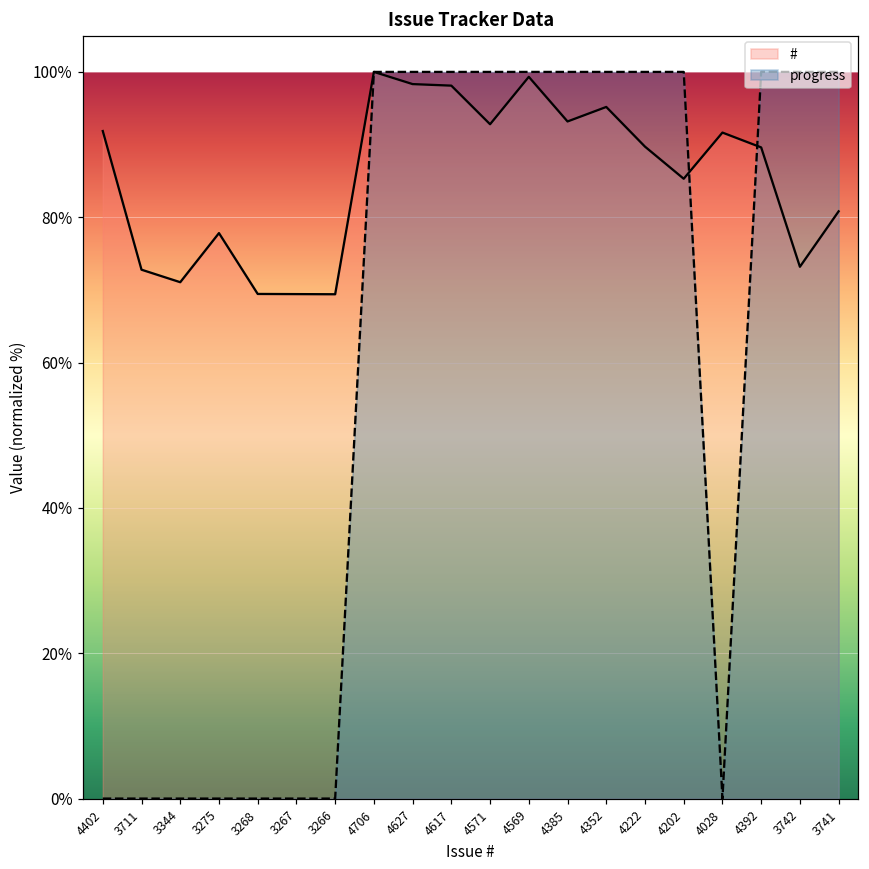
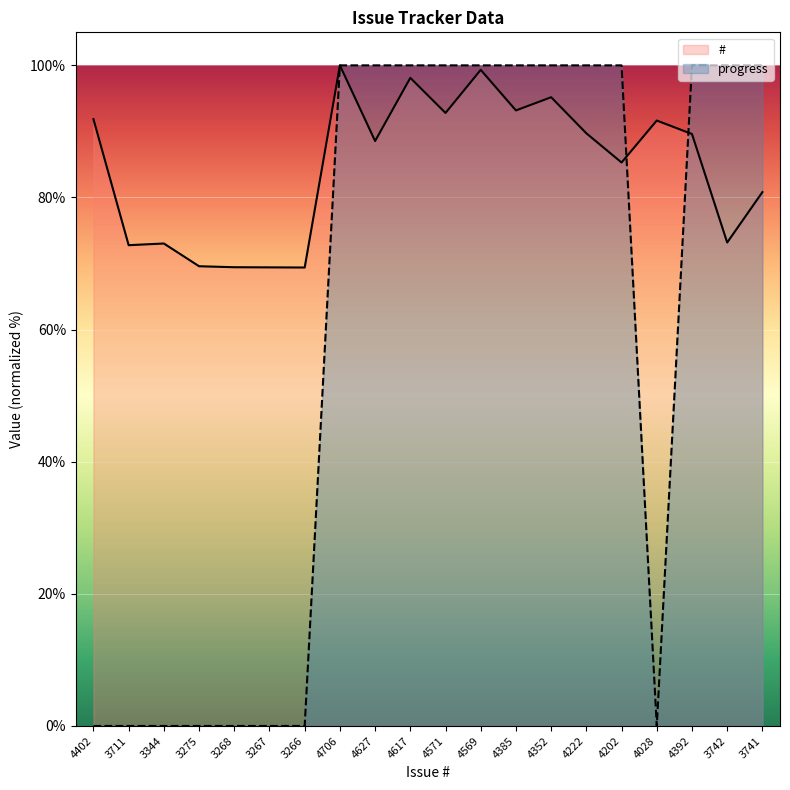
  {
    "#": {
      "4402": "92%",
      "3711": "73%",
-     "3344": "71%",
-     "3275": "78%",
+     "3344": "73%",
+     "3275": "70%",
      "3268": "69%",
      "3267": "69%",
      "3266": "69%",
-     "4627": "98%",
+     "4627": "89%",
      "4617": "98%",
      "4571": "93%",
      "4569": "99%",
      "4385": "93%",
      "4352": "95%",
      "4222": "90%",
      "4202": "85%",
      "4028": "92%",
      "4392": "90%",
      "3742": "73%",
      "3741": "81%"
    },
    "progress": {
      "4402": "0%",
      "3711": "0%",
      "3344": "0%",
      "3275": "0%",
      "3268": "0%",
      "3267": "0%",
      "3266": "0%",
      "4627": "100%",
      "4617": "100%",
      "4571": "100%",
      "4569": "100%",
      "4385": "100%",
      "4352": "100%",
      "4222": "100%",
      "4202": "100%",
      "4028": "0%"
    }
  }
